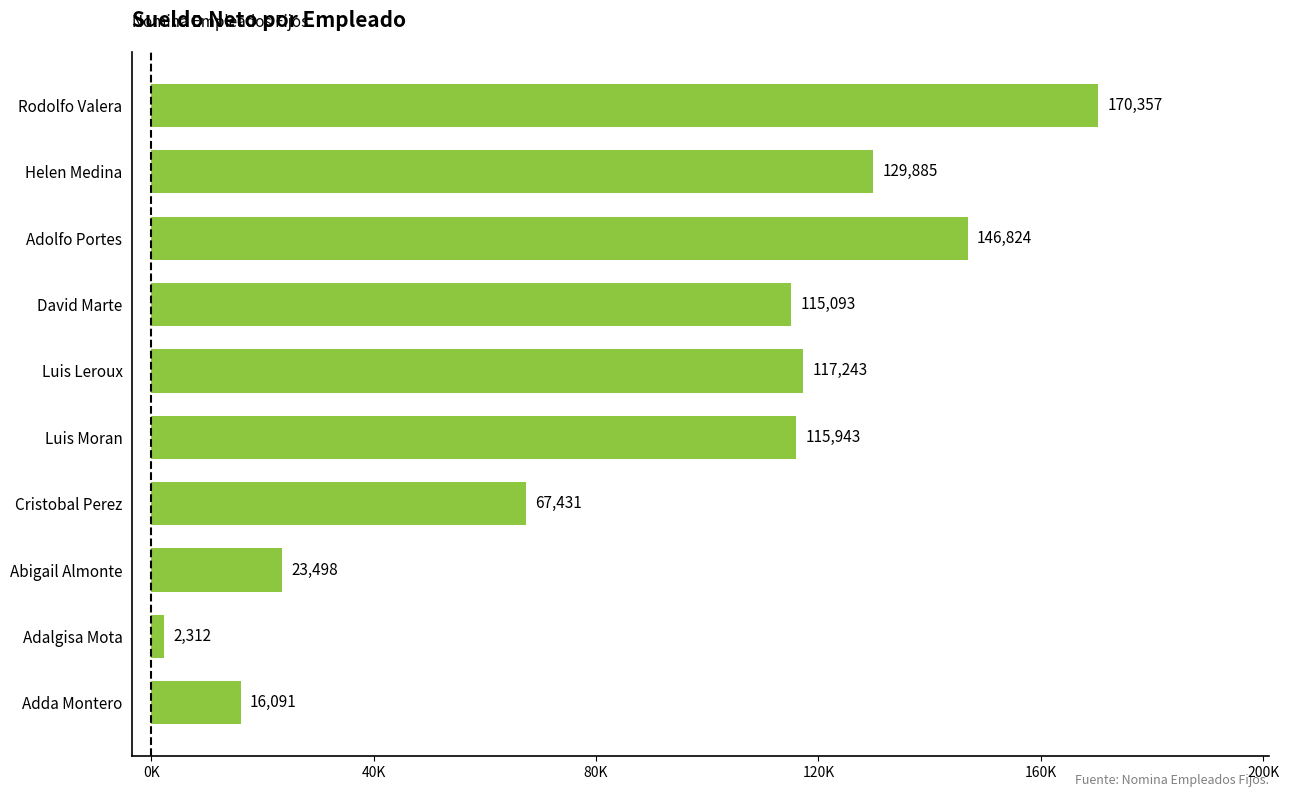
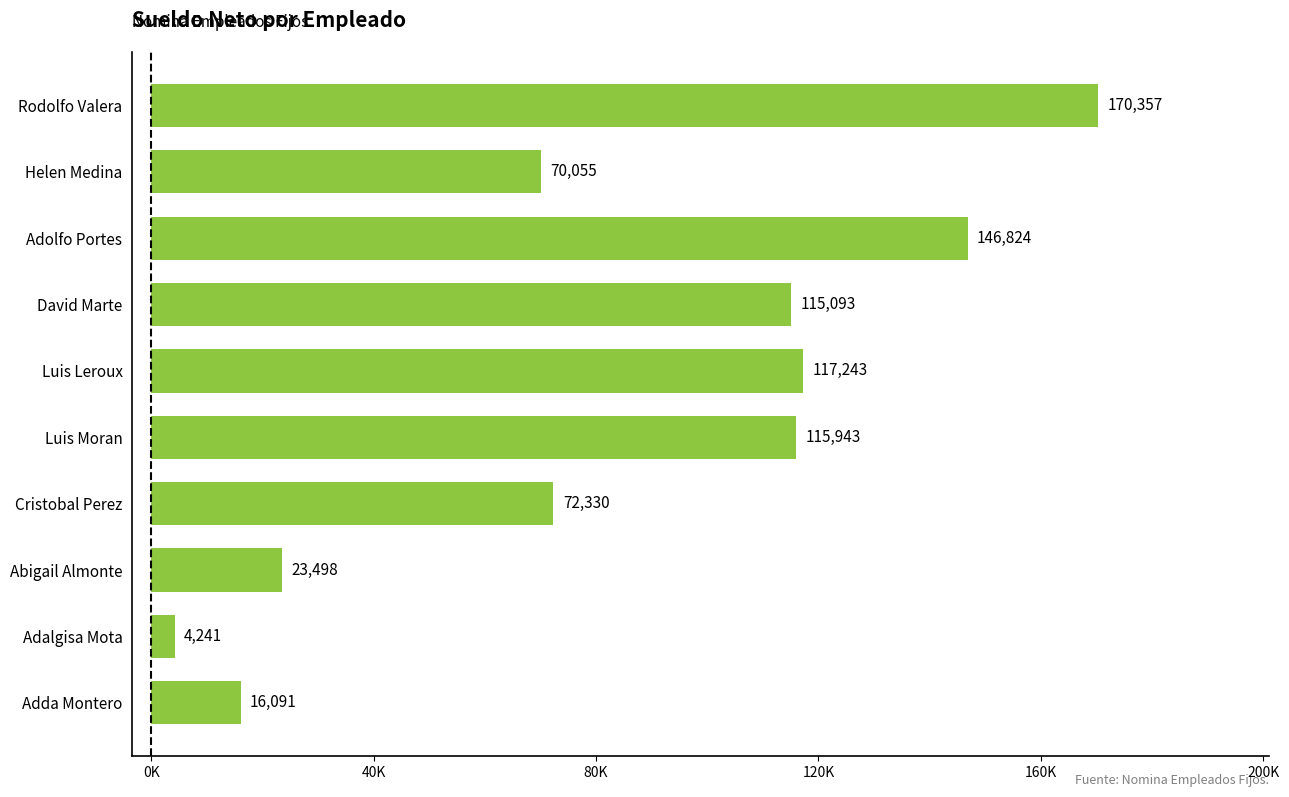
  {
    "Rodolfo Valera": "170,357",
-   "Helen Medina": "129,885",
+   "Helen Medina": "70,055",
    "Adolfo Portes": "146,824",
    "David Marte": "115,093",
    "Luis Leroux": "117,243",
    "Luis Moran": "115,943",
-   "Cristobal Perez": "67,431",
+   "Cristobal Perez": "72,330",
    "Abigail Almonte": "23,498",
-   "Adalgisa Mota": "2,312",
+   "Adalgisa Mota": "4,241",
    "Adda Montero": "16,091"
  }
